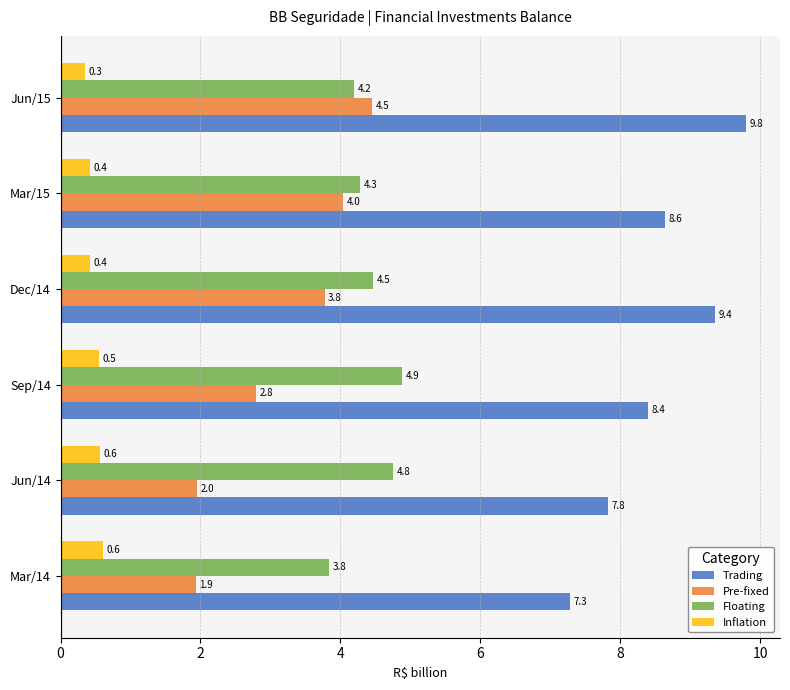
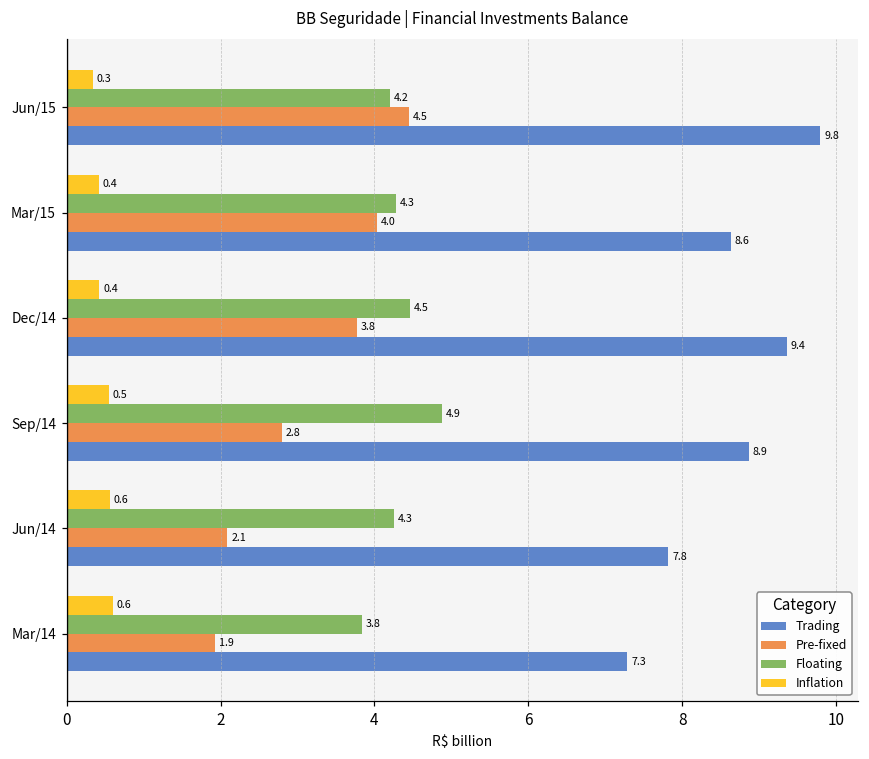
  {
    "Trading": {
      "Jun/15": 9.8,
      "Mar/15": 8.6,
      "Dec/14": 9.4,
-     "Sep/14": 8.4,
+     "Sep/14": 8.9,
      "Jun/14": 7.8,
      "Mar/14": 7.3
    },
    "Pre-fixed": {
      "Jun/15": 4.5,
      "Mar/15": 4.0,
      "Dec/14": 3.8,
      "Sep/14": 2.8,
-     "Jun/14": 2.0,
+     "Jun/14": 2.1,
      "Mar/14": 1.9
    },
    "Floating": {
      "Jun/15": 4.2,
      "Mar/15": 4.3,
      "Dec/14": 4.5,
      "Sep/14": 4.9,
-     "Jun/14": 4.8,
+     "Jun/14": 4.3,
      "Mar/14": 3.8
    },
    "Inflation": {
      "Jun/15": 0.3,
      "Mar/15": 0.4,
      "Dec/14": 0.4,
      "Sep/14": 0.5,
      "Jun/14": 0.6,
      "Mar/14": 0.6
    }
  }
